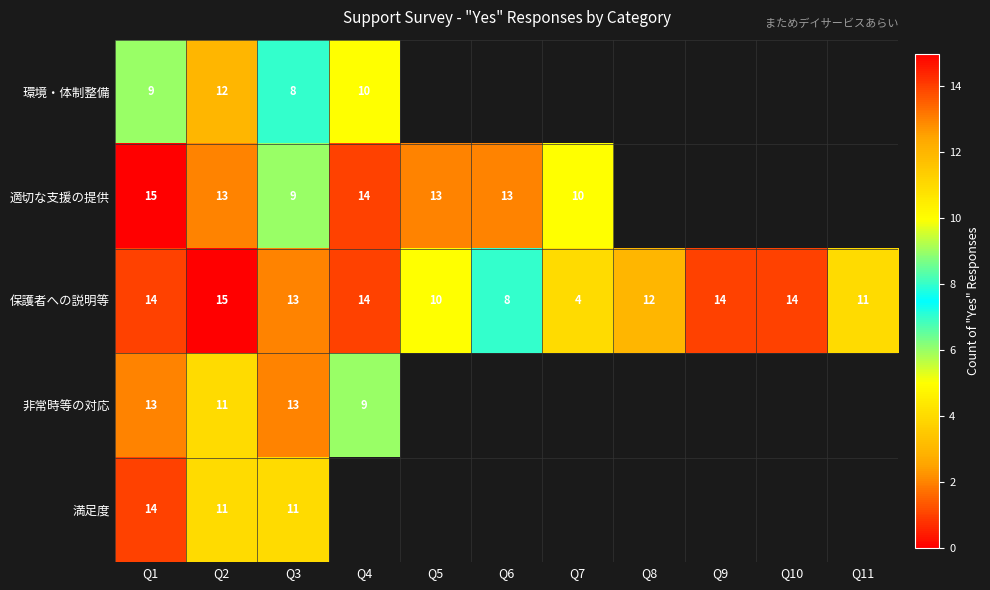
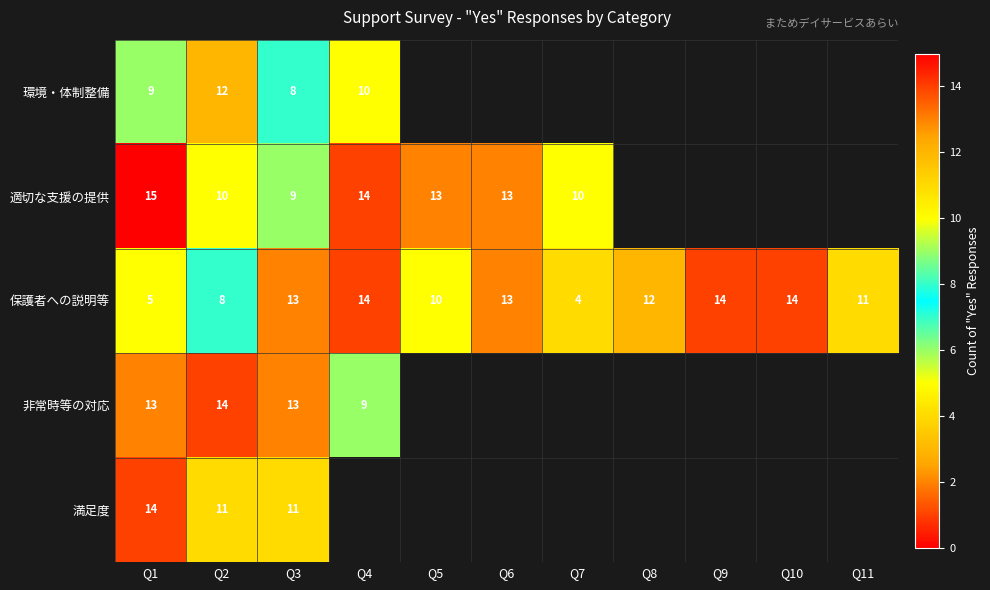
  {
    "環境・体制整備": {
      "Q1": 9,
      "Q2": 12,
      "Q3": 8,
      "Q4": 10
    },
    "適切な支援の提供": {
      "Q1": 15,
-     "Q2": 13,
+     "Q2": 10,
      "Q3": 9,
      "Q4": 14,
      "Q5": 13,
      "Q6": 13,
      "Q7": 10
    },
    "保護者への説明等": {
-     "Q1": 14,
-     "Q2": 15,
+     "Q1": 5,
+     "Q2": 8,
      "Q3": 13,
      "Q4": 14,
      "Q5": 10,
-     "Q6": 8,
+     "Q6": 13,
      "Q7": 4,
      "Q8": 12,
      "Q9": 14,
      "Q10": 14,
      "Q11": 11
    },
    "非常時等の対応": {
      "Q1": 13,
-     "Q2": 11,
+     "Q2": 14,
      "Q3": 13,
      "Q4": 9
    },
    "満足度": {
      "Q1": 14,
      "Q2": 11,
      "Q3": 11
    }
  }
